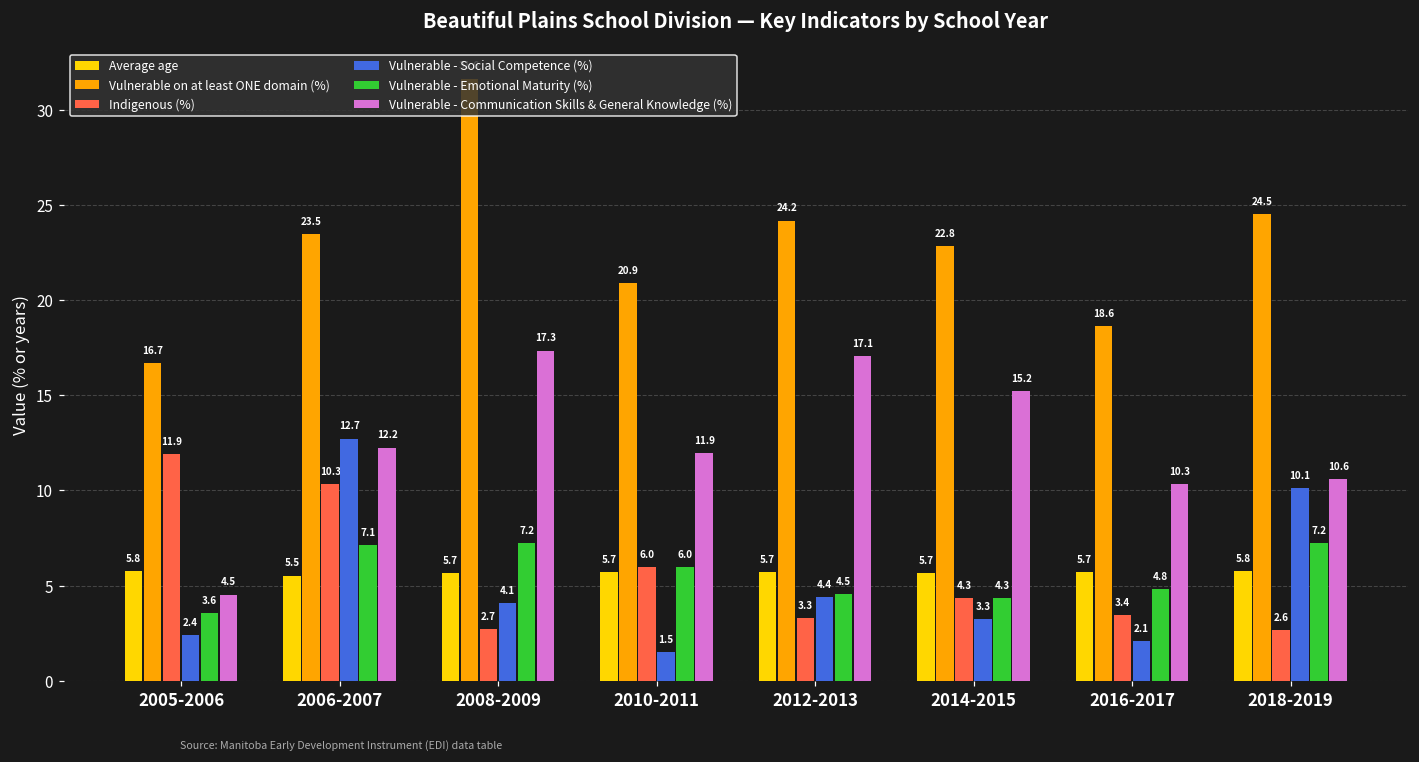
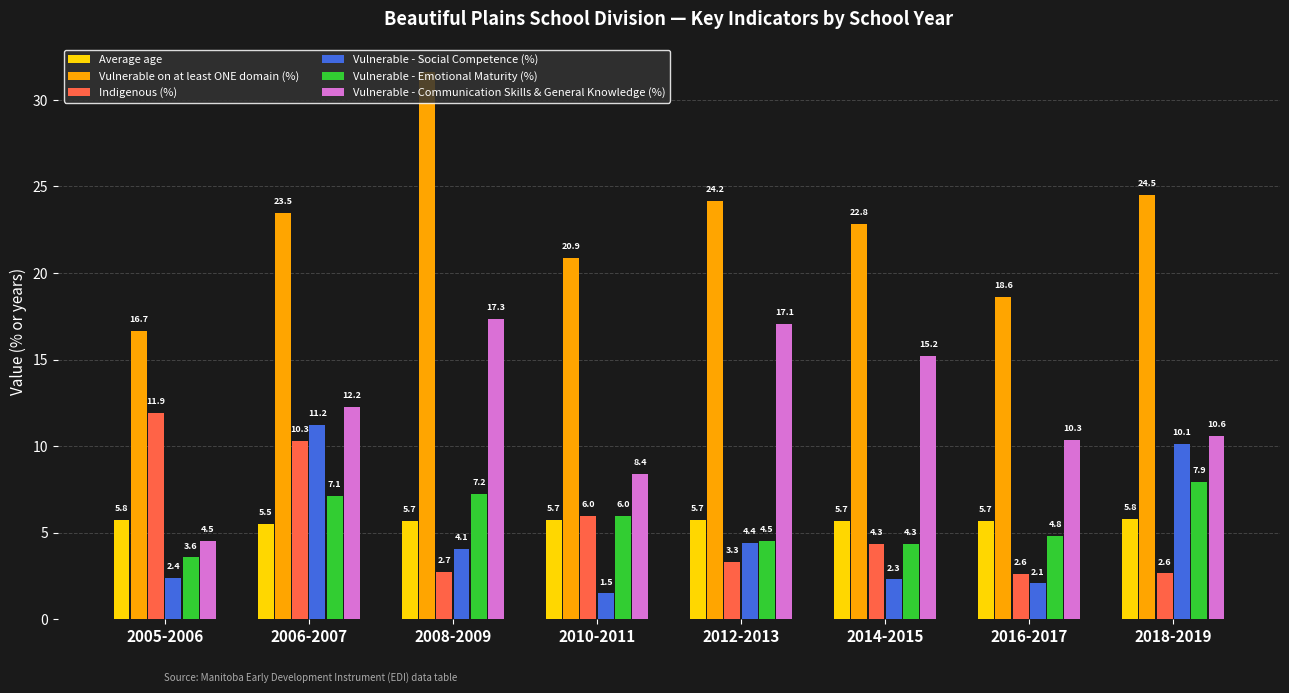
  {
    "Indigenous (%)": {
      "2005-2006": 11.9,
      "2006-2007": 10.3,
      "2008-2009": 2.7,
      "2010-2011": 6.0,
      "2012-2013": 3.3,
      "2014-2015": 4.3,
-     "2016-2017": 3.4,
+     "2016-2017": 2.6,
      "2018-2019": 2.6
    },
    "Vulnerable - Social Competence (%)": {
      "2005-2006": 2.4,
-     "2006-2007": 12.7,
+     "2006-2007": 11.2,
      "2008-2009": 4.1,
      "2010-2011": 1.5,
      "2012-2013": 4.4,
-     "2014-2015": 3.3,
+     "2014-2015": 2.3,
      "2016-2017": 2.1,
      "2018-2019": 10.1
    },
    "Vulnerable - Emotional Maturity (%)": {
      "2005-2006": 3.6,
      "2006-2007": 7.1,
      "2008-2009": 7.2,
      "2010-2011": 6.0,
      "2012-2013": 4.5,
      "2014-2015": 4.3,
      "2016-2017": 4.8,
-     "2018-2019": 7.2
+     "2018-2019": 7.9
    },
    "Vulnerable - Communication Skills & General Knowledge (%)": {
      "2005-2006": 4.5,
      "2006-2007": 12.2,
      "2008-2009": 17.3,
-     "2010-2011": 11.9,
+     "2010-2011": 8.4,
      "2012-2013": 17.1,
      "2014-2015": 15.2,
      "2016-2017": 10.3,
      "2018-2019": 10.6
    }
  }
